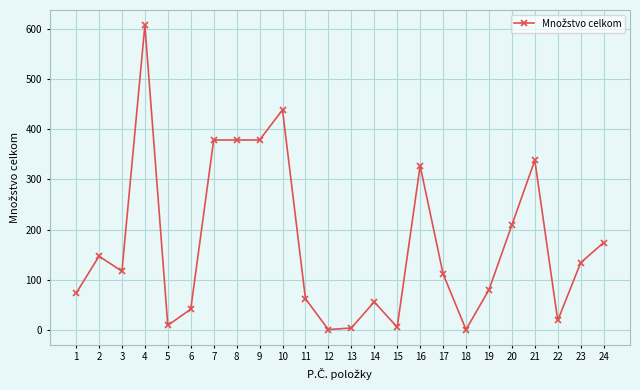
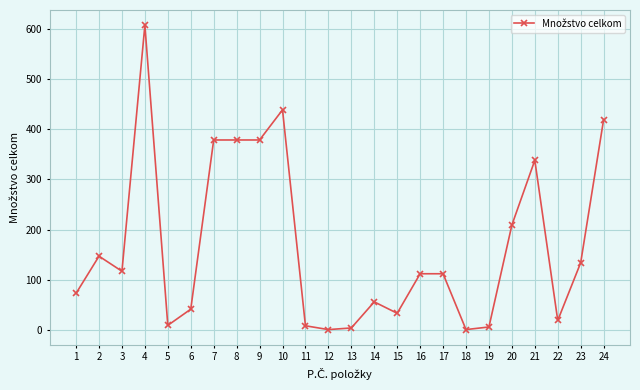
  {
    "1": 70,
    "2": 150,
    "3": 120,
    "4": 610,
    "5": 10,
    "6": 40,
    "7": 380,
    "8": 380,
    "9": 380,
    "10": 440,
-   "11": 60,
+   "11": 10,
    "12": 0,
    "13": 0,
    "14": 60,
-   "15": 10,
-   "16": 330,
+   "15": 30,
+   "16": 110,
    "17": 110,
    "18": 0,
-   "19": 80,
+   "19": 10,
    "20": 210,
    "21": 340,
    "22": 20,
    "23": 130,
-   "24": 170
+   "24": 420
  }
